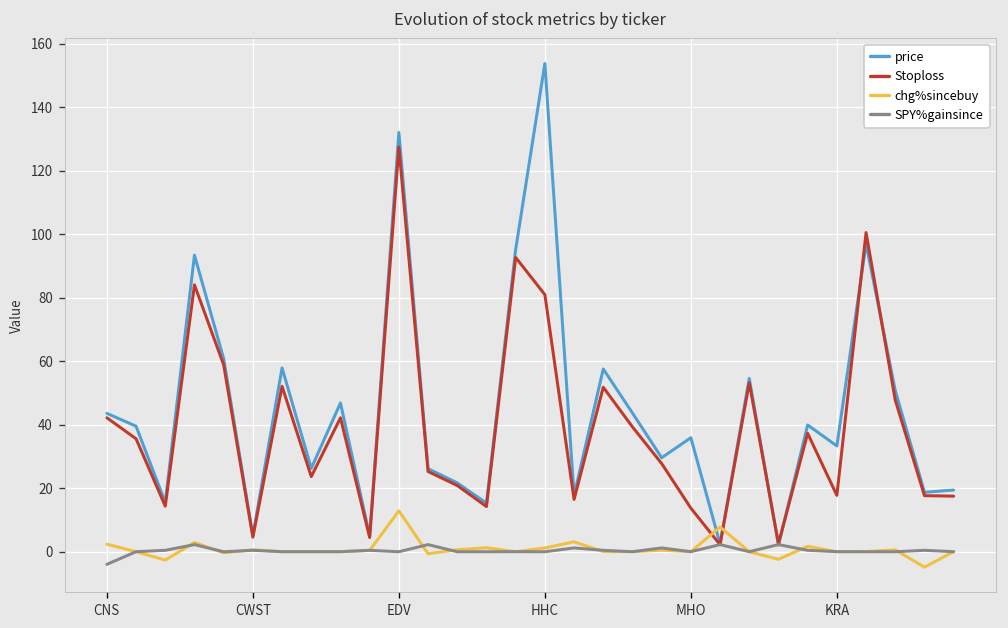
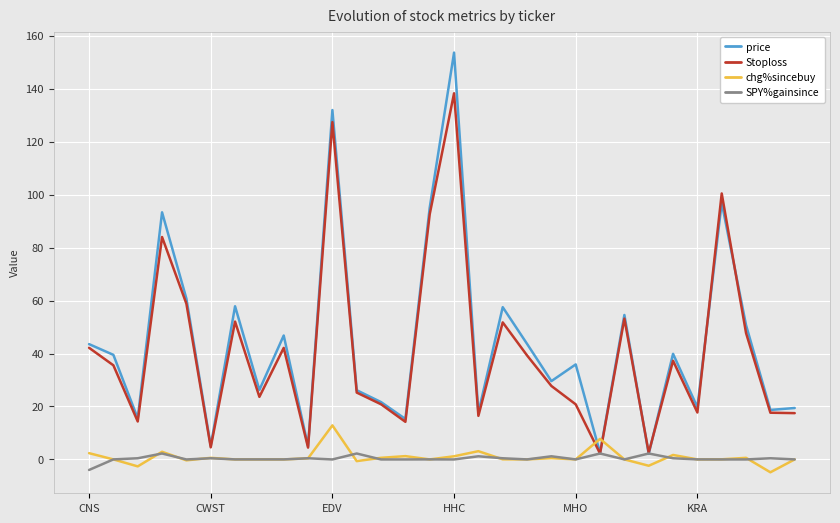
  {
    "price": {
      "CNS": 44,
      "EDV": 132,
      "HHC": 154,
      "MHO": 36,
-     "KRA": 33
+     "KRA": 20
    },
    "Stoploss": {
      "CNS": 42,
      "EDV": 127,
-     "HHC": 81,
-     "MHO": 14,
+     "HHC": 138,
+     "MHO": 21,
      "KRA": 18
    },
    "chg%sincebuy": {
      "CNS": 2,
      "EDV": 13,
      "HHC": 1
    },
    "SPY%gainsince": {
      "CNS": -4,
      "EDV": 0,
      "HHC": 0
    }
  }
